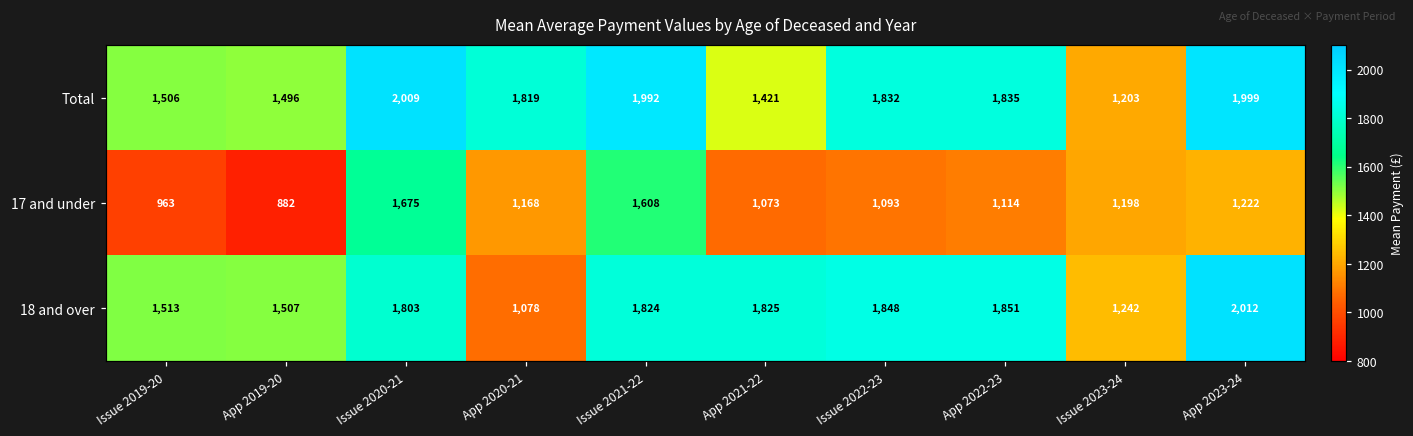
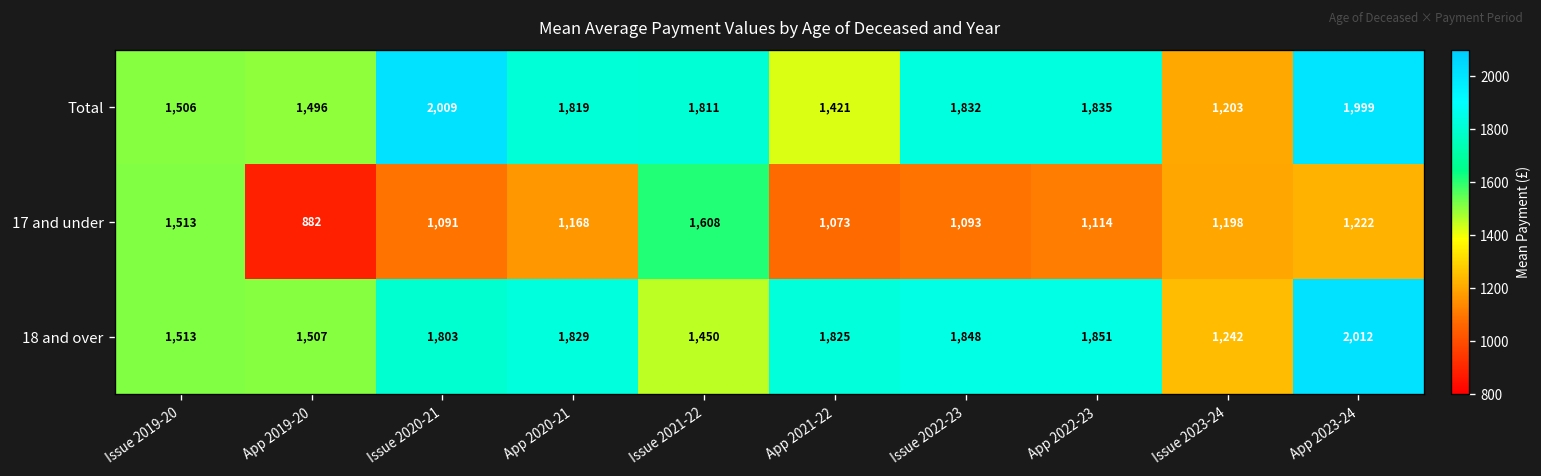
  {
    "Total": {
      "Issue 2019-20": "1,506",
      "App 2019-20": "1,496",
      "Issue 2020-21": "2,009",
      "App 2020-21": "1,819",
-     "Issue 2021-22": "1,992",
+     "Issue 2021-22": "1,811",
      "App 2021-22": "1,421",
      "Issue 2022-23": "1,832",
      "App 2022-23": "1,835",
      "Issue 2023-24": "1,203",
      "App 2023-24": "1,999"
    },
    "17 and under": {
-     "Issue 2019-20": "963",
+     "Issue 2019-20": "1,513",
      "App 2019-20": "882",
-     "Issue 2020-21": "1,675",
+     "Issue 2020-21": "1,091",
      "App 2020-21": "1,168",
      "Issue 2021-22": "1,608",
      "App 2021-22": "1,073",
      "Issue 2022-23": "1,093",
      "App 2022-23": "1,114",
      "Issue 2023-24": "1,198",
      "App 2023-24": "1,222"
    },
    "18 and over": {
      "Issue 2019-20": "1,513",
      "App 2019-20": "1,507",
      "Issue 2020-21": "1,803",
-     "App 2020-21": "1,078",
-     "Issue 2021-22": "1,824",
+     "App 2020-21": "1,829",
+     "Issue 2021-22": "1,450",
      "App 2021-22": "1,825",
      "Issue 2022-23": "1,848",
      "App 2022-23": "1,851",
      "Issue 2023-24": "1,242",
      "App 2023-24": "2,012"
    }
  }
